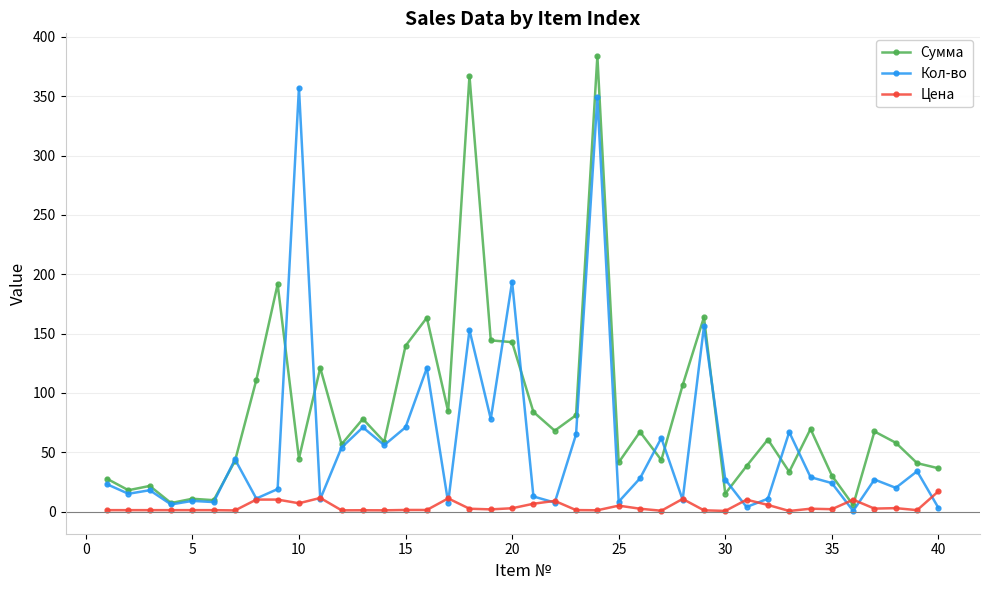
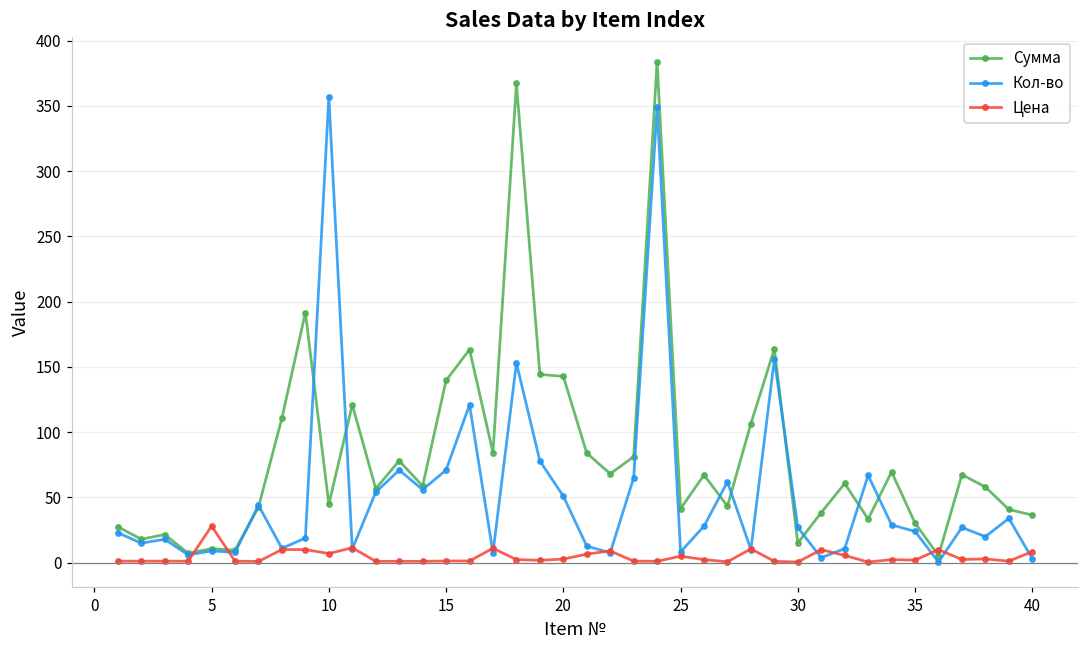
  {
    "Сумма": {
      "10": 45,
      "15": 140,
      "20": 143,
      "25": 41,
      "30": 15,
      "35": 30,
      "40": 37
    },
    "Кол-во": {
      "10": 357,
      "15": 71,
-     "20": 194,
+     "20": 51,
      "25": 8,
      "30": 27,
      "35": 24,
      "40": 3
    },
    "Цена": {
-     "5": 1,
+     "5": 28,
      "10": 7,
      "15": 1,
      "20": 3,
      "25": 5,
      "30": 1,
      "35": 2,
-     "40": 17
+     "40": 9
    }
  }
